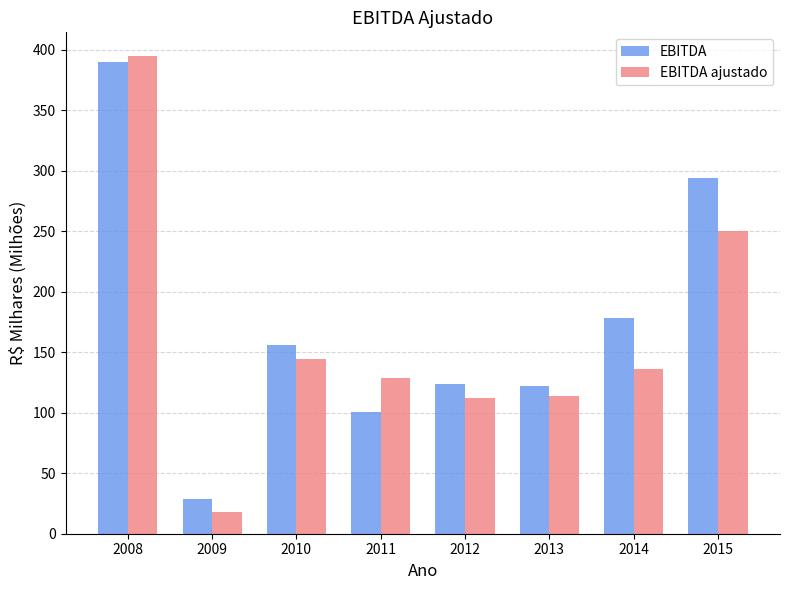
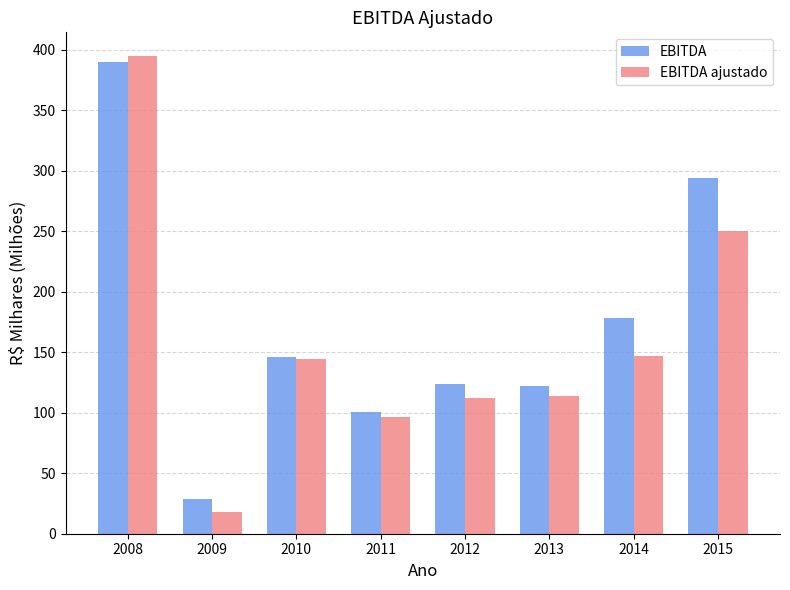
  {
    "EBITDA": {
      "2008": 390,
      "2009": 29,
-     "2010": 156,
+     "2010": 146,
      "2011": 101,
      "2012": 124,
      "2013": 122,
      "2014": 179,
      "2015": 294
    },
    "EBITDA ajustado": {
      "2008": 395,
      "2009": 18,
      "2010": 145,
-     "2011": 129,
+     "2011": 96,
      "2012": 112,
      "2013": 113,
-     "2014": 136,
+     "2014": 147,
      "2015": 250
    }
  }
